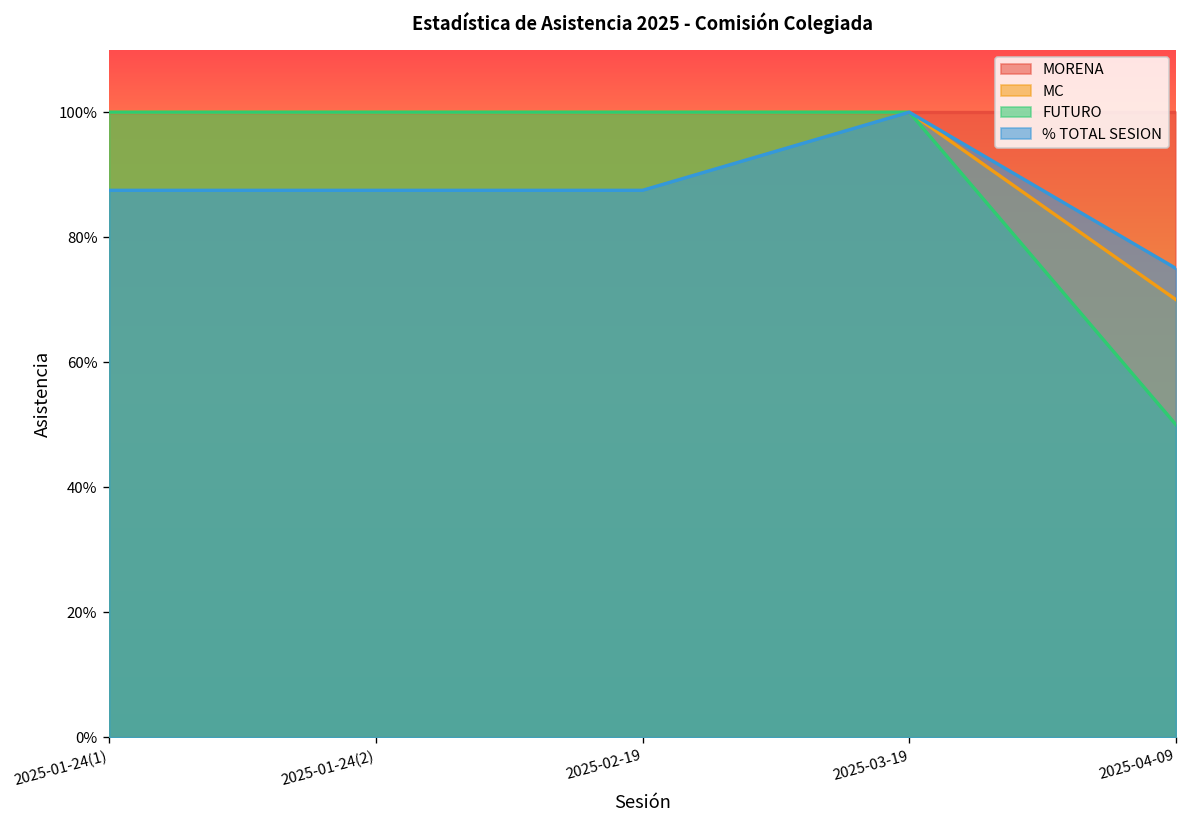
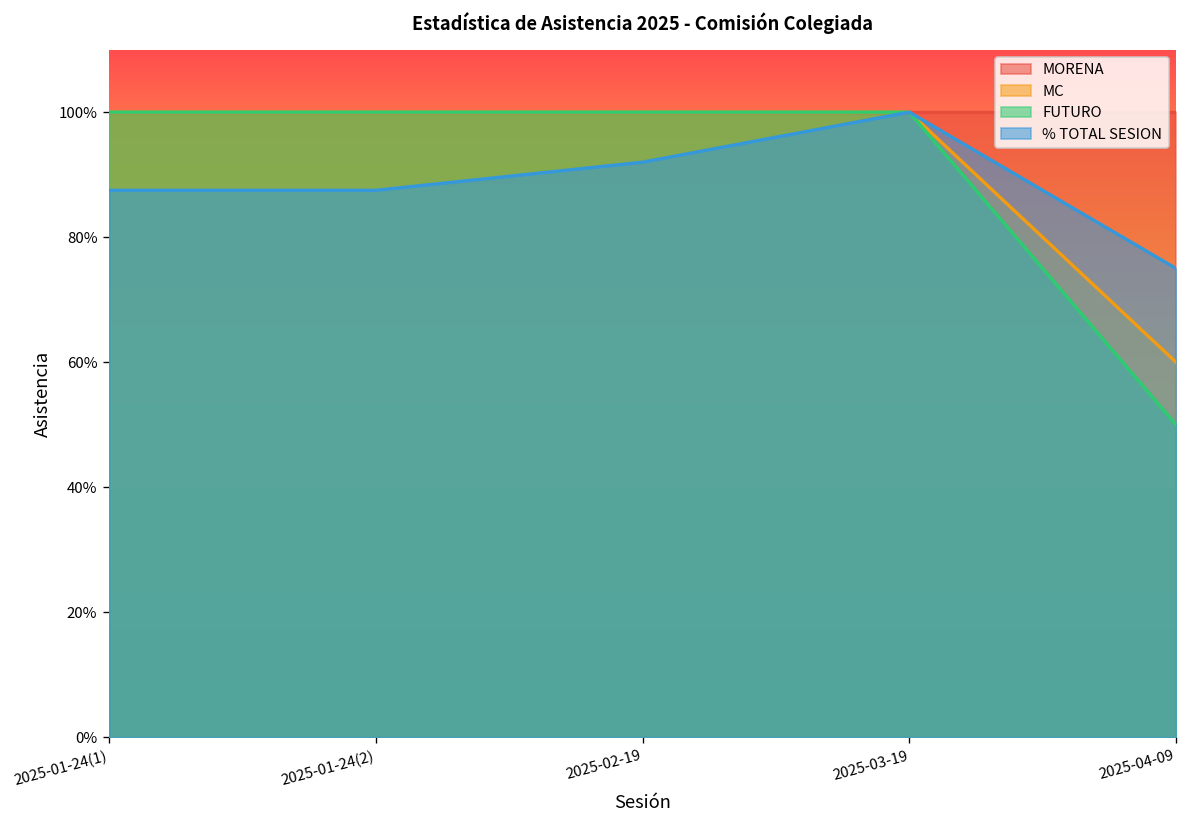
  {
    "MORENA": {
      "2025-04-09": "100%"
    },
    "MC": {
-     "2025-04-09": "70%"
+     "2025-04-09": "60%"
    },
    "FUTURO": {
      "2025-04-09": "50%"
    },
    "% TOTAL SESION": {
      "2025-01-24(1)": "88%",
      "2025-01-24(2)": "88%",
-     "2025-02-19": "88%",
+     "2025-02-19": "92%",
      "2025-04-09": "75%"
    }
  }
